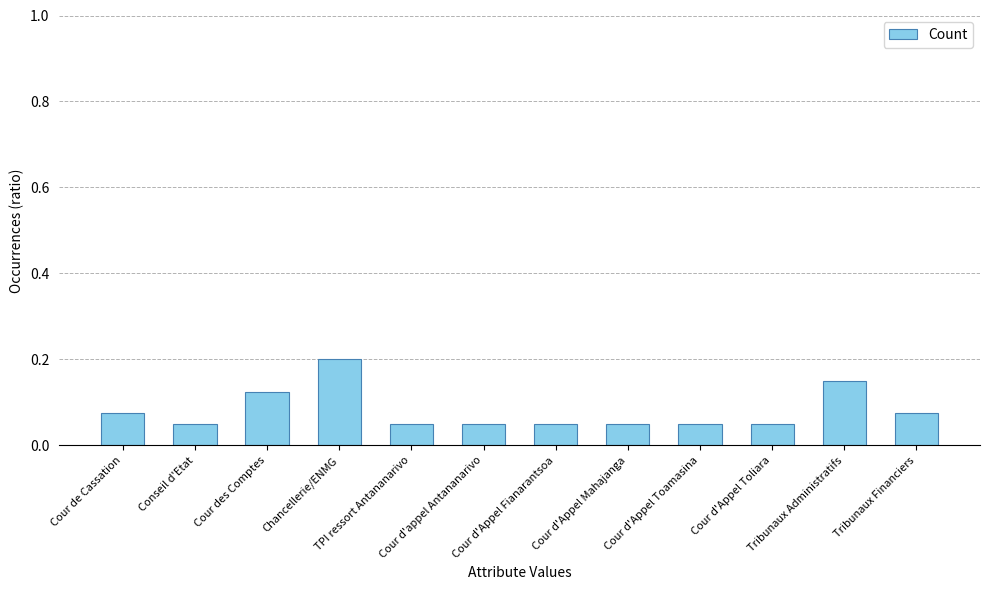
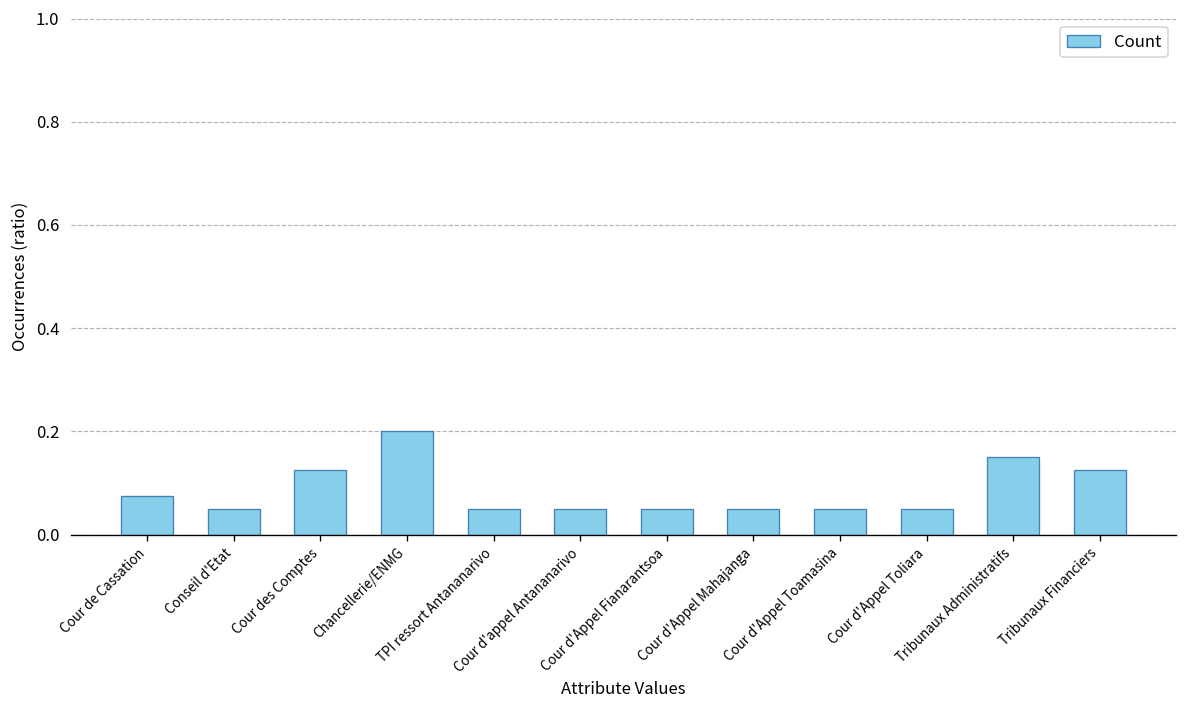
  {
    "Cour de Cassation": 0.08,
    "Conseil d'Etat": 0.05,
    "Cour des Comptes": 0.13,
    "Chancellerie/ENMG": 0.20,
    "TPI ressort Antananarivo": 0.05,
    "Cour d'appel Antananarivo": 0.05,
    "Cour d'Appel Fianarantsoa": 0.05,
    "Cour d'Appel Mahajanga": 0.05,
    "Cour d'Appel Toamasina": 0.05,
    "Cour d'Appel Toliara": 0.05,
    "Tribunaux Administratifs": 0.15,
-   "Tribunaux Financiers": 0.08
+   "Tribunaux Financiers": 0.13
  }
